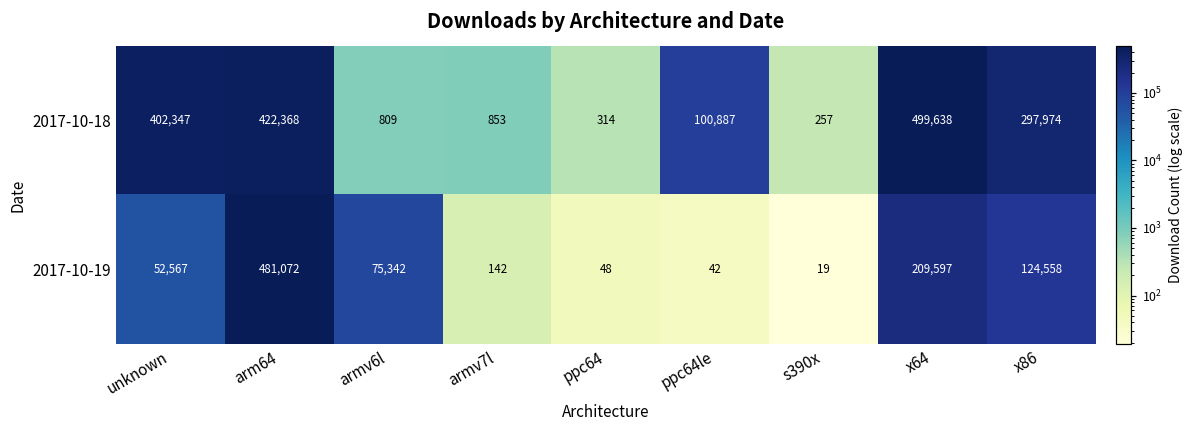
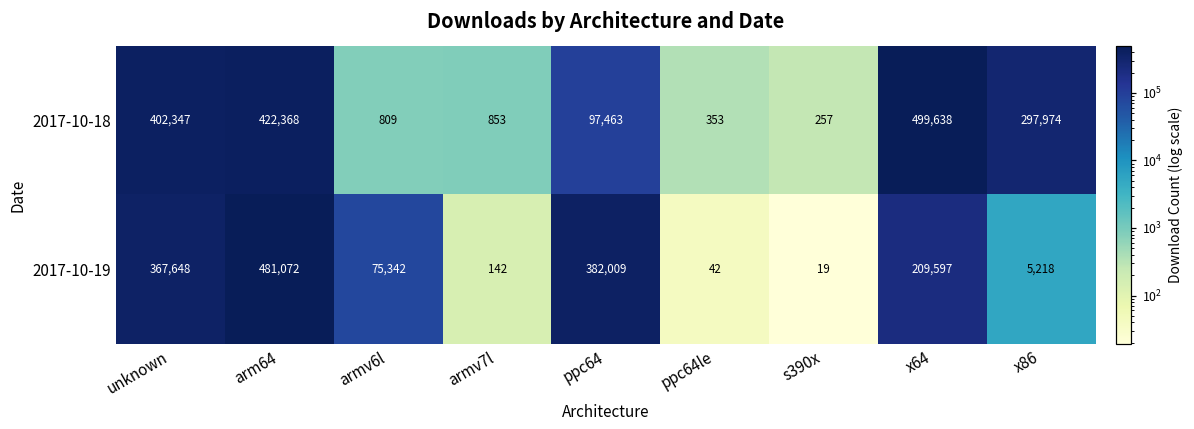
  {
    "2017-10-18": {
      "unknown": "402,347",
      "arm64": "422,368",
      "armv6l": "809",
      "armv7l": "853",
-     "ppc64": "314",
-     "ppc64le": "100,887",
+     "ppc64": "97,463",
+     "ppc64le": "353",
      "s390x": "257",
      "x64": "499,638",
      "x86": "297,974"
    },
    "2017-10-19": {
-     "unknown": "52,567",
+     "unknown": "367,648",
      "arm64": "481,072",
      "armv6l": "75,342",
      "armv7l": "142",
-     "ppc64": "48",
+     "ppc64": "382,009",
      "ppc64le": "42",
      "s390x": "19",
      "x64": "209,597",
-     "x86": "124,558"
+     "x86": "5,218"
    }
  }
